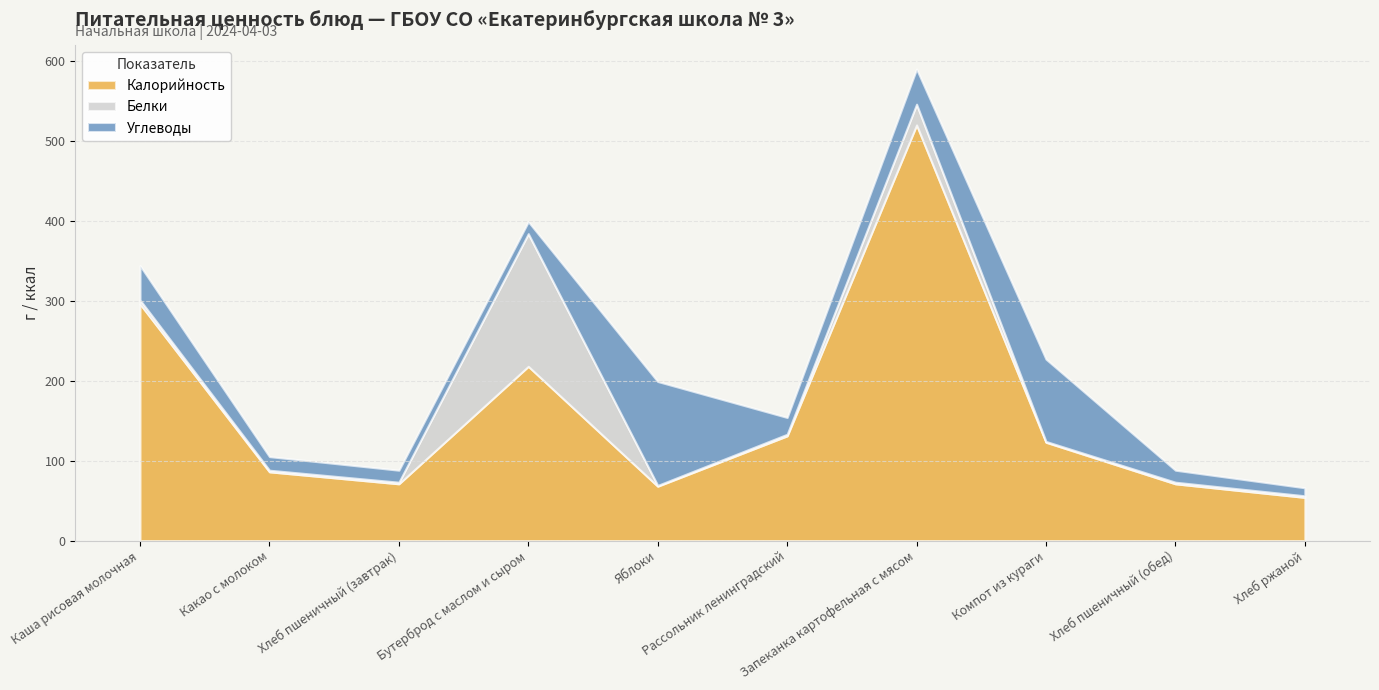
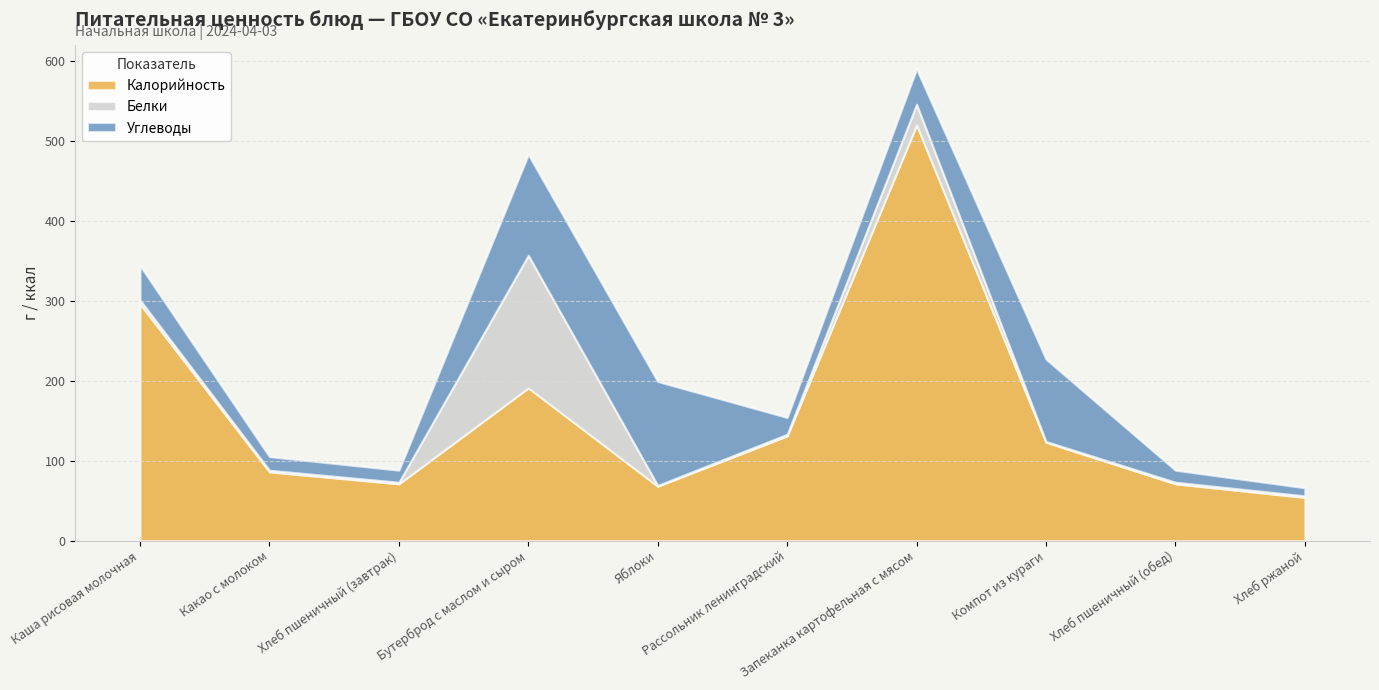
  {
    "Калорийность": {
      "Каша рисовая молочная": 300,
-     "Бутерброд с маслом и сыром": 220,
+     "Бутерброд с маслом и сыром": 190,
      "Запеканка картофельная с мясом": 520
    },
    "Белки": {
      "Каша рисовая молочная": 10,
      "Бутерброд с маслом и сыром": 170,
      "Запеканка картофельная с мясом": 30
    },
    "Углеводы": {
      "Каша рисовая молочная": 40,
      "Какао с молоком": 20,
      "Хлеб пшеничный (завтрак)": 20,
-     "Бутерброд с маслом и сыром": 20,
+     "Бутерброд с маслом и сыром": 130,
      "Яблоки": 130,
      "Рассольник ленинградский": 20,
      "Запеканка картофельная с мясом": 40,
      "Компот из кураги": 100,
      "Хлеб пшеничный (обед)": 20,
      "Хлеб ржаной": 10
    }
  }
